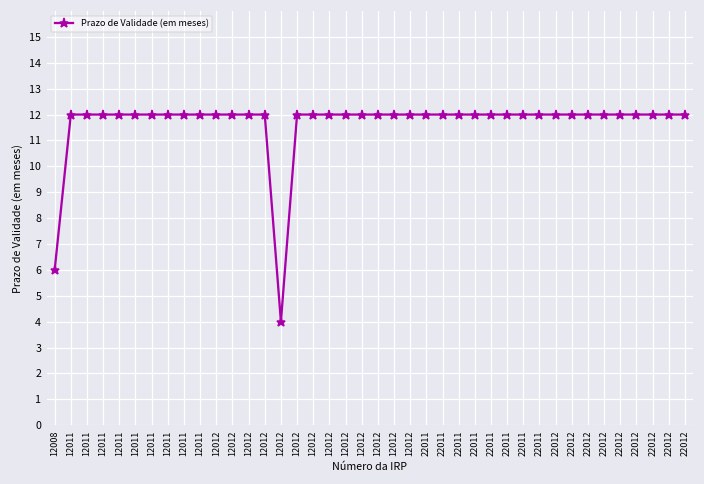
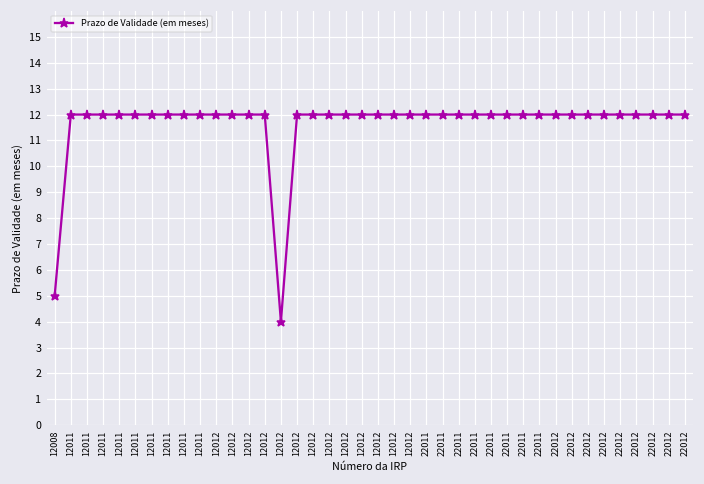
  {
-   "12008": 6
+   "12008": 5
  }
